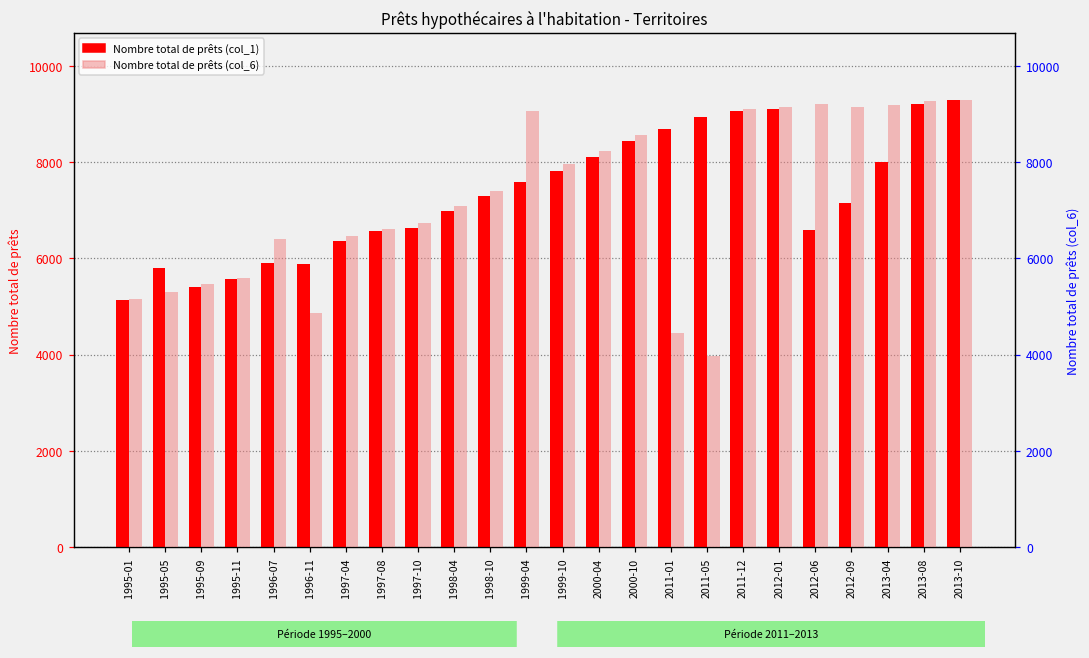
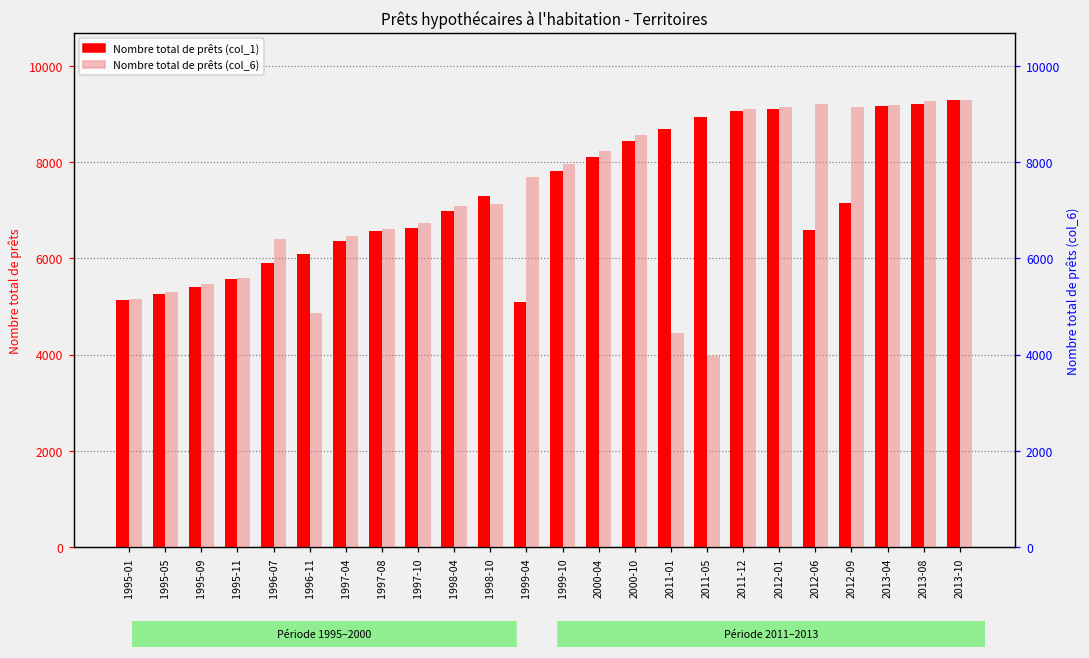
  {
    "Nombre total de prêts (col_1)": {
      "1995-01": 5100,
-     "1995-05": 5800,
+     "1995-05": 5300,
      "1995-09": 5400,
      "1995-11": 5600,
      "1996-07": 5900,
-     "1996-11": 5900,
+     "1996-11": 6100,
      "1997-04": 6400,
      "1997-08": 6600,
      "1997-10": 6600,
      "1998-04": 7000,
      "1998-10": 7300,
-     "1999-04": 7600,
+     "1999-04": 5100,
      "1999-10": 7800,
      "2000-04": 8100,
      "2000-10": 8500,
      "2011-01": 8700,
      "2011-05": 9000,
      "2011-12": 9100,
      "2012-01": 9100,
      "2012-06": 6600,
      "2012-09": 7200,
-     "2013-04": 8000,
+     "2013-04": 9200,
      "2013-08": 9200,
      "2013-10": 9300
    },
    "Nombre total de prêts (col_6)": {
      "1995-01": 5100,
      "1995-05": 5300,
      "1995-09": 5500,
      "1995-11": 5600,
      "1996-07": 6400,
      "1996-11": 4900,
      "1997-04": 6500,
      "1997-08": 6600,
      "1997-10": 6700,
      "1998-04": 7100,
-     "1998-10": 7400,
-     "1999-04": 9100,
+     "1998-10": 7100,
+     "1999-04": 7700,
      "1999-10": 8000,
      "2000-04": 8200,
      "2000-10": 8600,
      "2011-01": 4400,
      "2011-05": 4000,
      "2011-12": 9100,
      "2012-01": 9100,
      "2012-06": 9200,
      "2012-09": 9100,
      "2013-04": 9200,
      "2013-08": 9300,
      "2013-10": 9300
    }
  }
